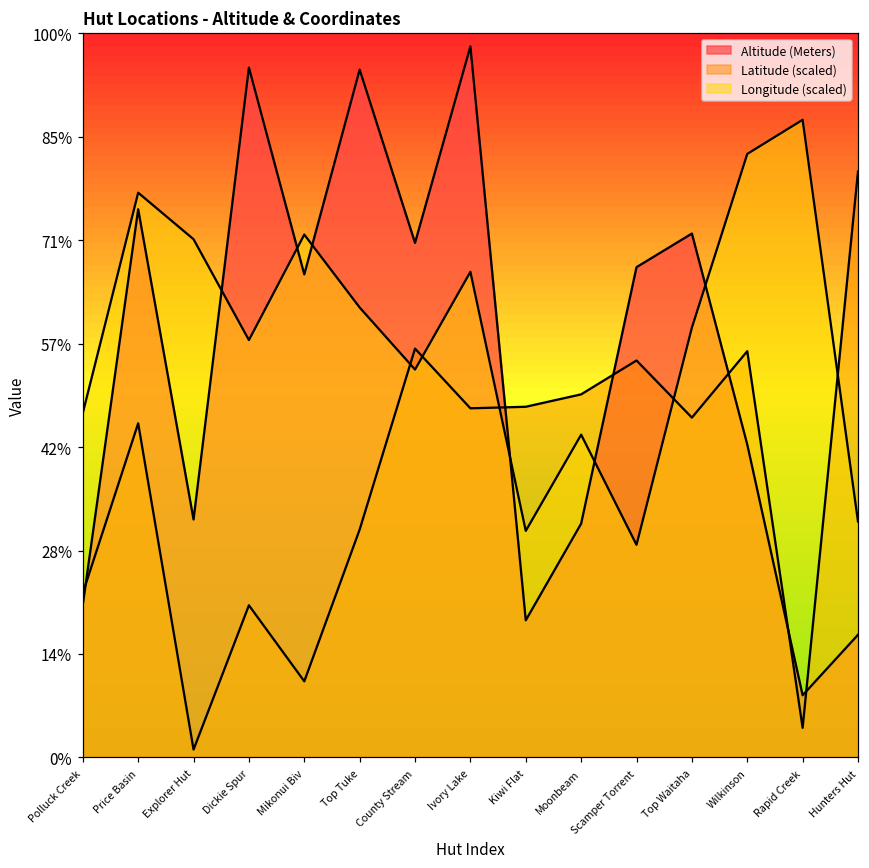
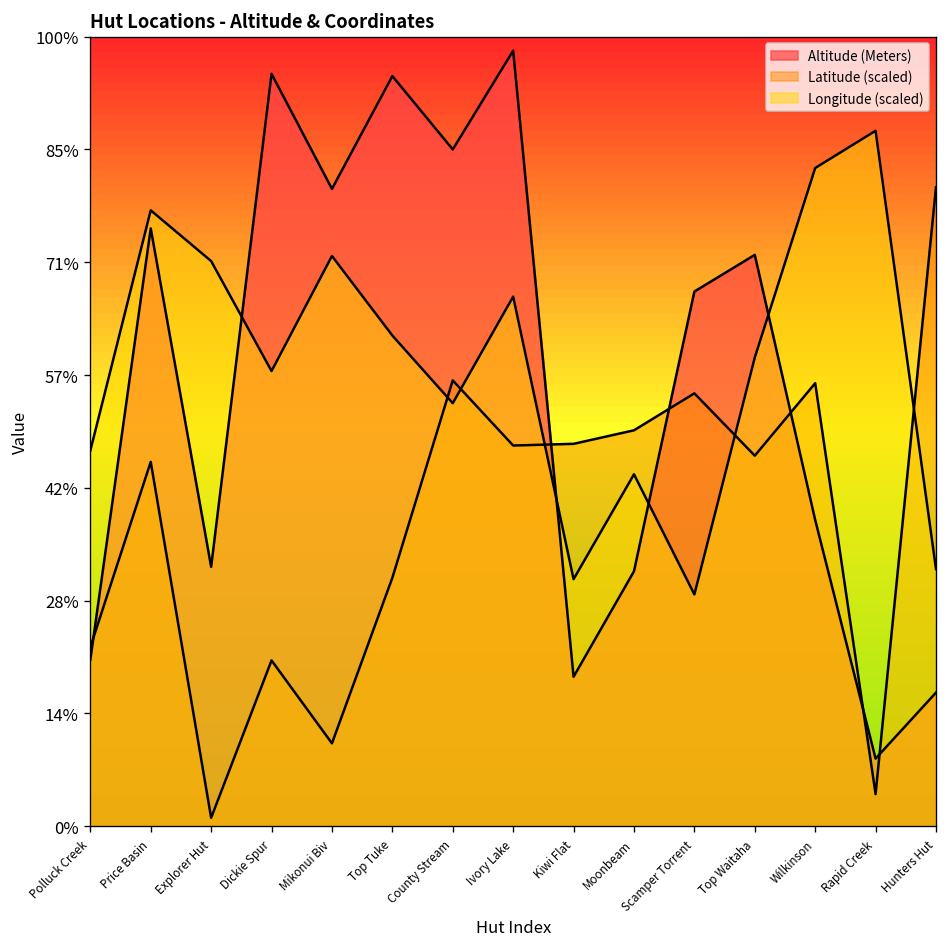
  {
    "Altitude (Meters)": {
      "Polluck Creek": "21%",
      "Price Basin": "76%",
      "Explorer Hut": "33%",
      "Dickie Spur": "95%",
-     "Mikonui Biv": "67%",
+     "Mikonui Biv": "81%",
      "Top Tuke": "95%",
-     "County Stream": "71%",
+     "County Stream": "86%",
      "Ivory Lake": "98%",
      "Kiwi Flat": "19%",
      "Moonbeam": "32%",
      "Scamper Torrent": "68%",
      "Top Waitaha": "72%",
-     "Wilkinson": "43%",
+     "Wilkinson": "39%",
      "Rapid Creek": "9%",
      "Hunters Hut": "17%"
    }
  }
